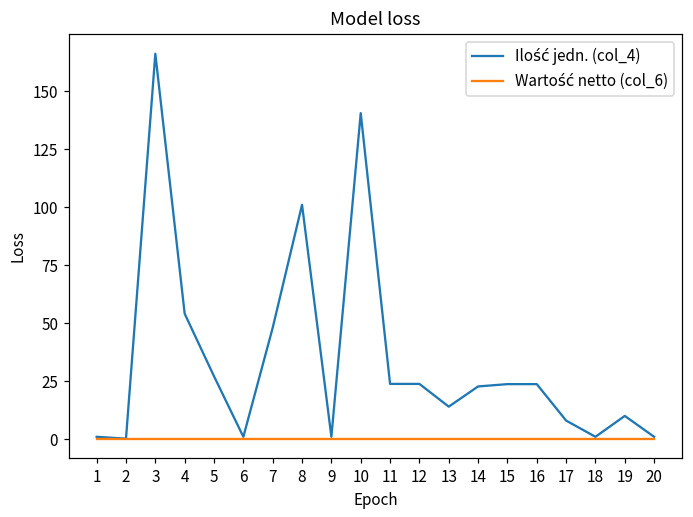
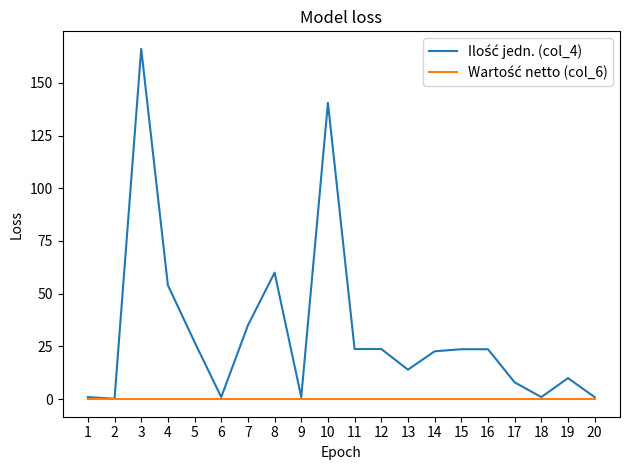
  {
    "Ilość jedn. (col_4)": {
      "3": 166,
      "4": 54,
      "5": 27,
-     "7": 48,
-     "8": 101,
+     "7": 35,
+     "8": 60,
      "10": 141,
      "11": 24,
      "12": 24,
      "13": 14,
      "14": 23,
      "15": 24,
      "16": 24,
      "17": 8,
      "19": 10
    },
    "Wartość netto (col_6)": {
      "3": 0,
      "4": 0,
      "5": 0,
      "7": 0,
      "8": 0,
      "10": 0,
      "11": 0,
      "12": 0,
      "13": 0,
      "14": 0,
      "15": 0,
      "16": 0,
      "17": 0,
      "19": 0
    }
  }
